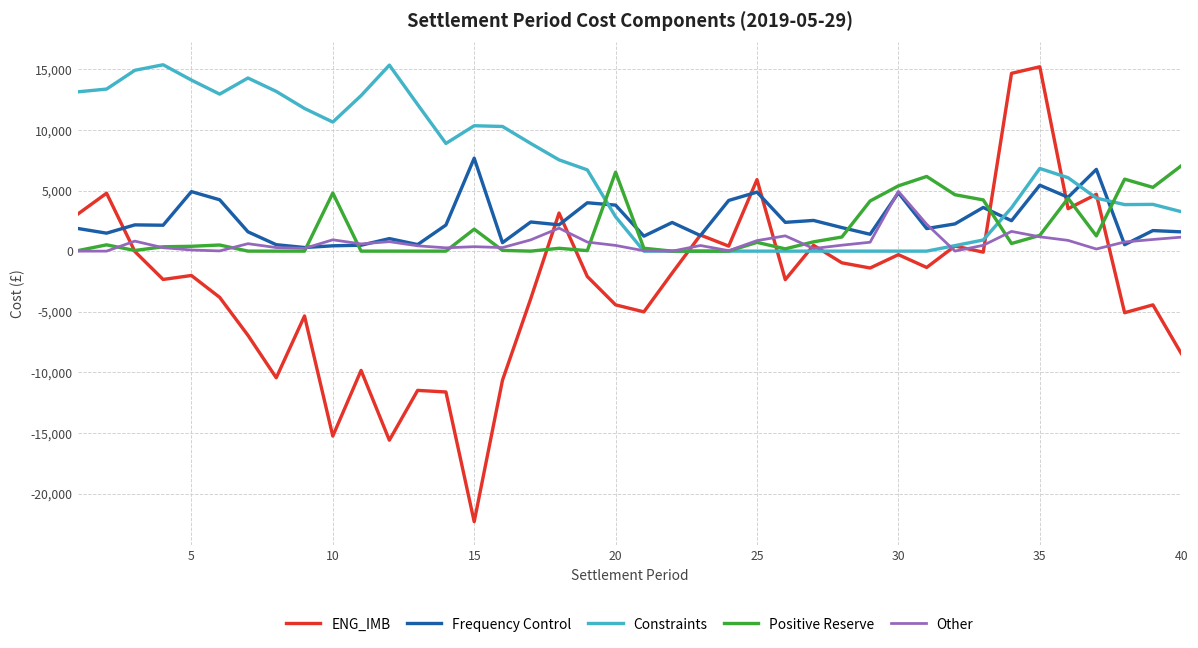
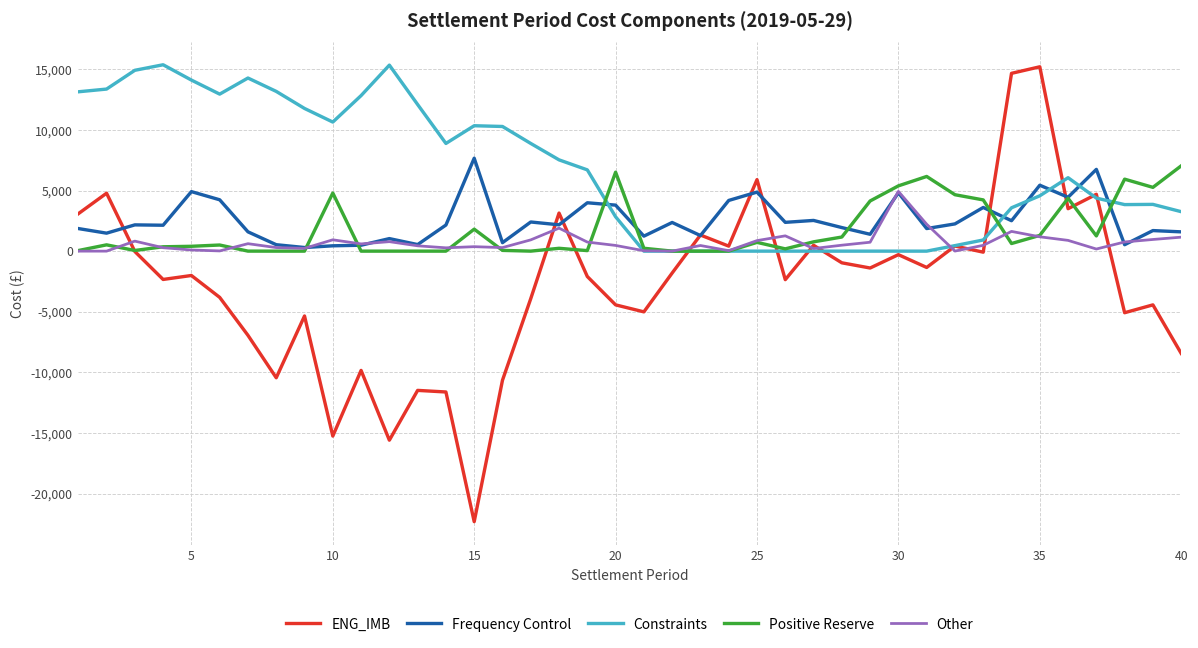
  {
    "ENG_IMB": {
      "5": "-2,000",
      "10": "-15,300",
      "15": "-22,300",
      "20": "-4,400",
      "25": "5,900",
      "30": "-300",
      "35": "15,200",
      "40": "-8,400"
    },
    "Frequency Control": {
      "5": "4,900",
      "10": "400",
      "15": "7,700",
      "20": "3,800",
      "25": "4,900",
      "35": "5,400",
      "40": "1,600"
    },
    "Constraints": {
      "5": "14,100",
      "10": "10,600",
      "15": "10,300",
      "20": "2,800",
      "25": "0",
      "30": "0",
-     "35": "6,800",
+     "35": "4,600",
      "40": "3,300"
    },
    "Positive Reserve": {
      "5": "400",
      "10": "4,800",
      "15": "1,800",
      "20": "6,500",
      "30": "5,400",
      "40": "7,000"
    },
    "Other": {
      "5": "100",
      "10": "900",
      "15": "400",
      "20": "500",
      "40": "1,200"
    }
  }
